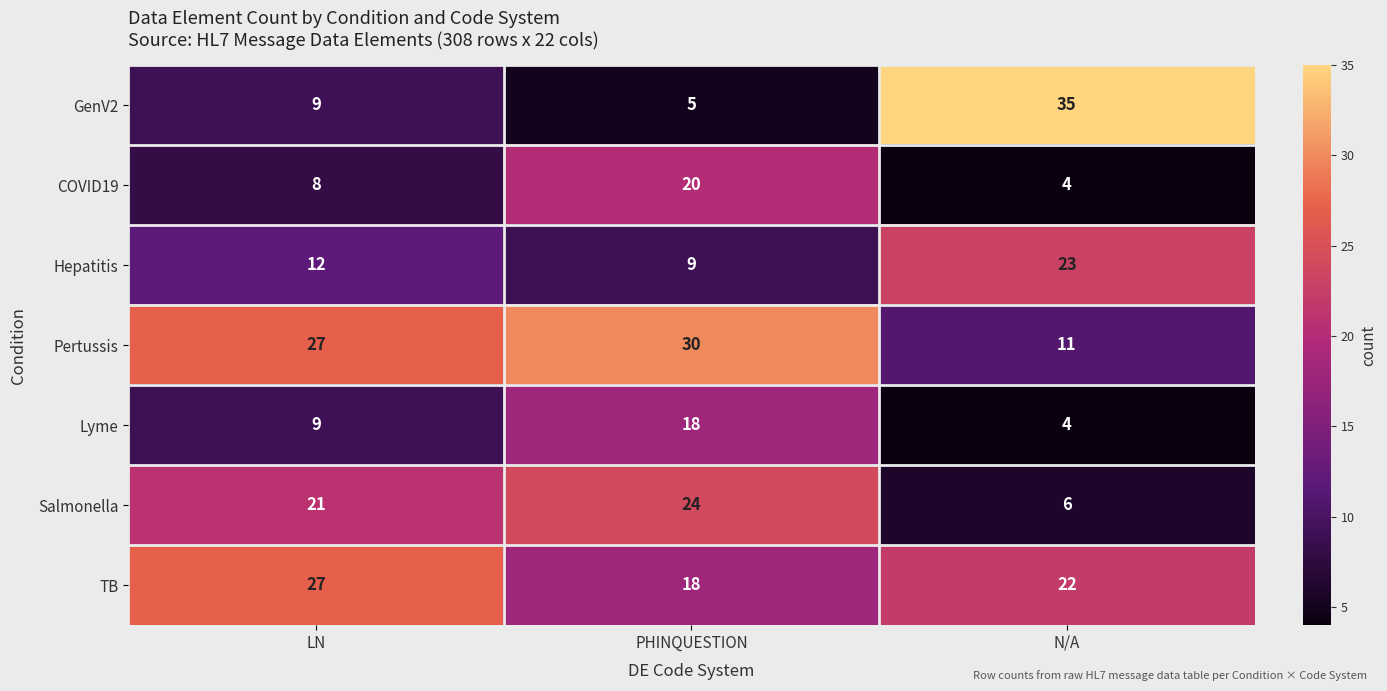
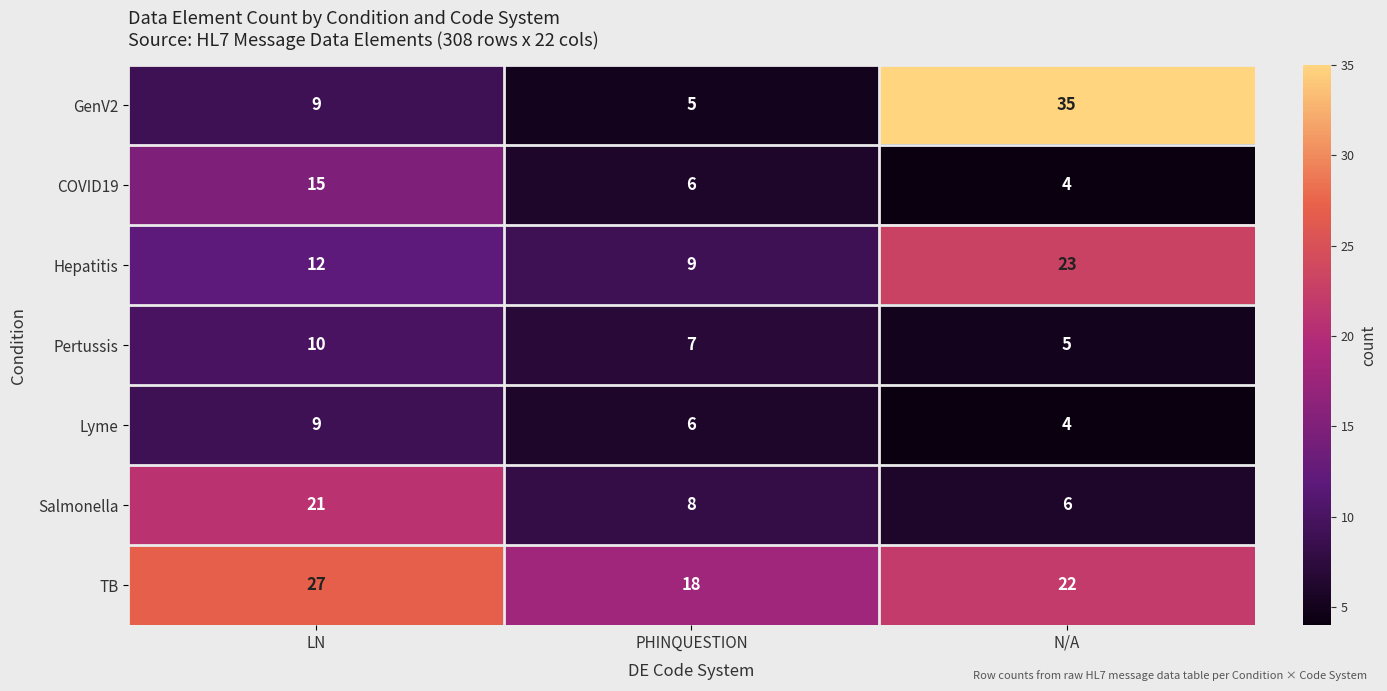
  {
    "GenV2": {
      "LN": 9,
      "PHINQUESTION": 5,
      "N/A": 35
    },
    "COVID19": {
-     "LN": 8,
-     "PHINQUESTION": 20,
+     "LN": 15,
+     "PHINQUESTION": 6,
      "N/A": 4
    },
    "Hepatitis": {
      "LN": 12,
      "PHINQUESTION": 9,
      "N/A": 23
    },
    "Pertussis": {
-     "LN": 27,
-     "PHINQUESTION": 30,
-     "N/A": 11
+     "LN": 10,
+     "PHINQUESTION": 7,
+     "N/A": 5
    },
    "Lyme": {
      "LN": 9,
-     "PHINQUESTION": 18,
+     "PHINQUESTION": 6,
      "N/A": 4
    },
    "Salmonella": {
      "LN": 21,
-     "PHINQUESTION": 24,
+     "PHINQUESTION": 8,
      "N/A": 6
    },
    "TB": {
      "LN": 27,
      "PHINQUESTION": 18,
      "N/A": 22
    }
  }
